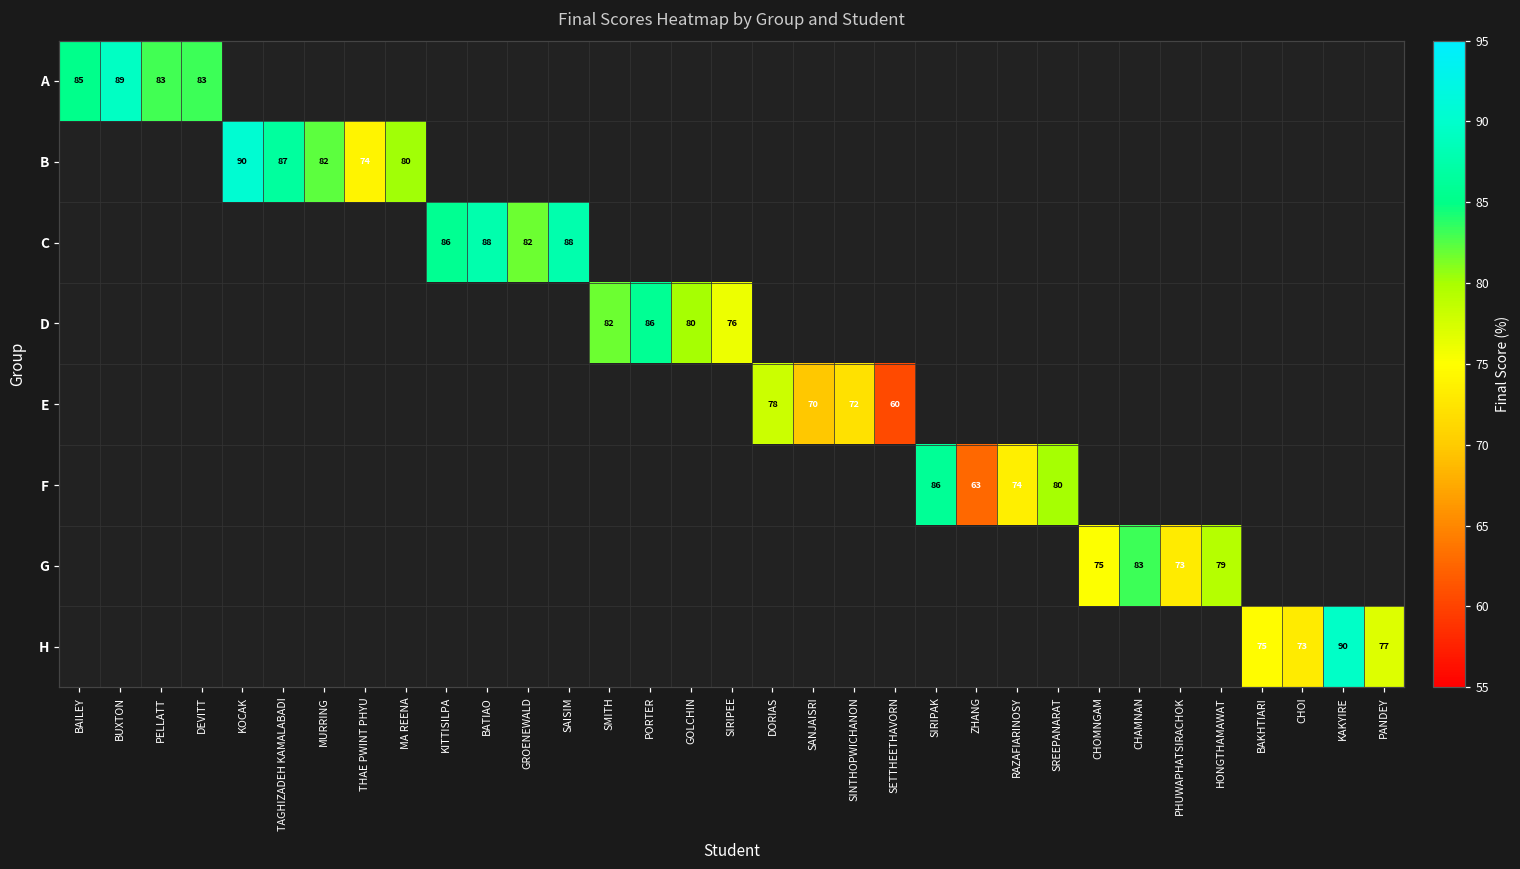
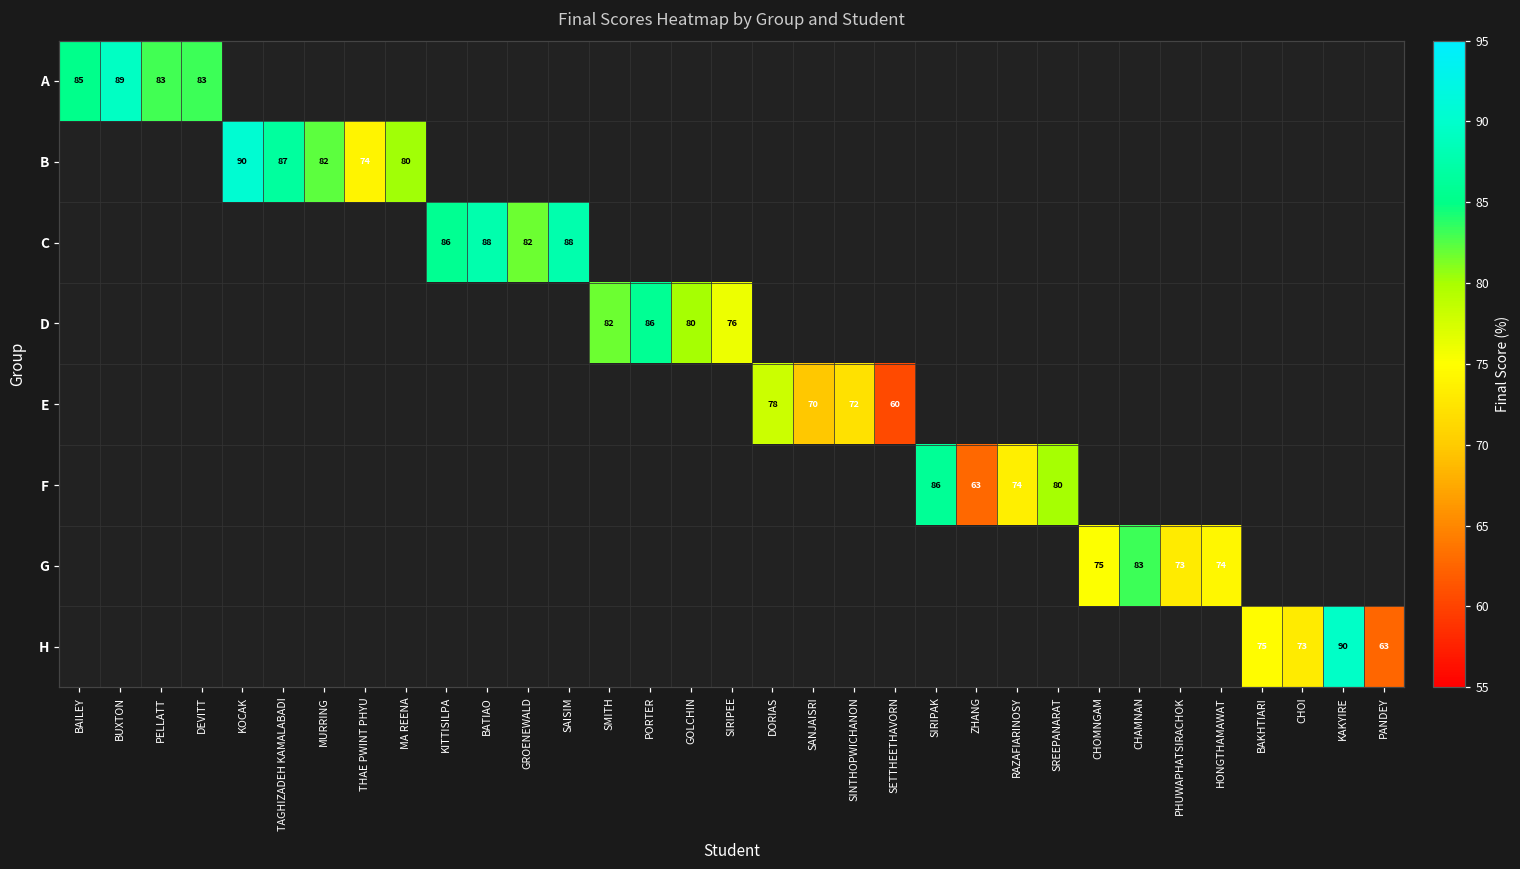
  {
    "A": {
      "BAILEY": 85,
      "BUXTON": 89,
      "PELLATT": 83,
      "DEVITT": 83
    },
    "B": {
      "KOCAK": 90,
      "TAGHIZADEH KAMALABADI": 87,
      "MURRING": 82,
      "THAE PWINT PHYU": 74,
      "MA REENA": 80
    },
    "C": {
      "KITTISILPA": 86,
      "BATIAO": 88,
      "GROENEWALD": 82,
      "SAISIM": 88
    },
    "D": {
      "SMITH": 82,
      "PORTER": 86,
      "GOLCHIN": 80,
      "SIRIPEE": 76
    },
    "E": {
      "DORIAS": 78,
      "SANJAISRI": 70,
      "SINTHOPWICHANON": 72,
      "SETTHEETHAVORN": 60
    },
    "F": {
      "SIRIPAK": 86,
      "ZHANG": 63,
      "RAZAFIARINOSY": 74,
      "SREEPANARAT": 80
    },
    "G": {
      "CHOMNGAM": 75,
      "CHAMNAN": 83,
      "PHUWAPHATSIRACHOK": 73,
-     "HONGTHAMAWAT": 79
+     "HONGTHAMAWAT": 74
    },
    "H": {
      "BAKHTIARI": 75,
      "CHOI": 73,
      "KAKYIRE": 90,
-     "PANDEY": 77
+     "PANDEY": 63
    }
  }
